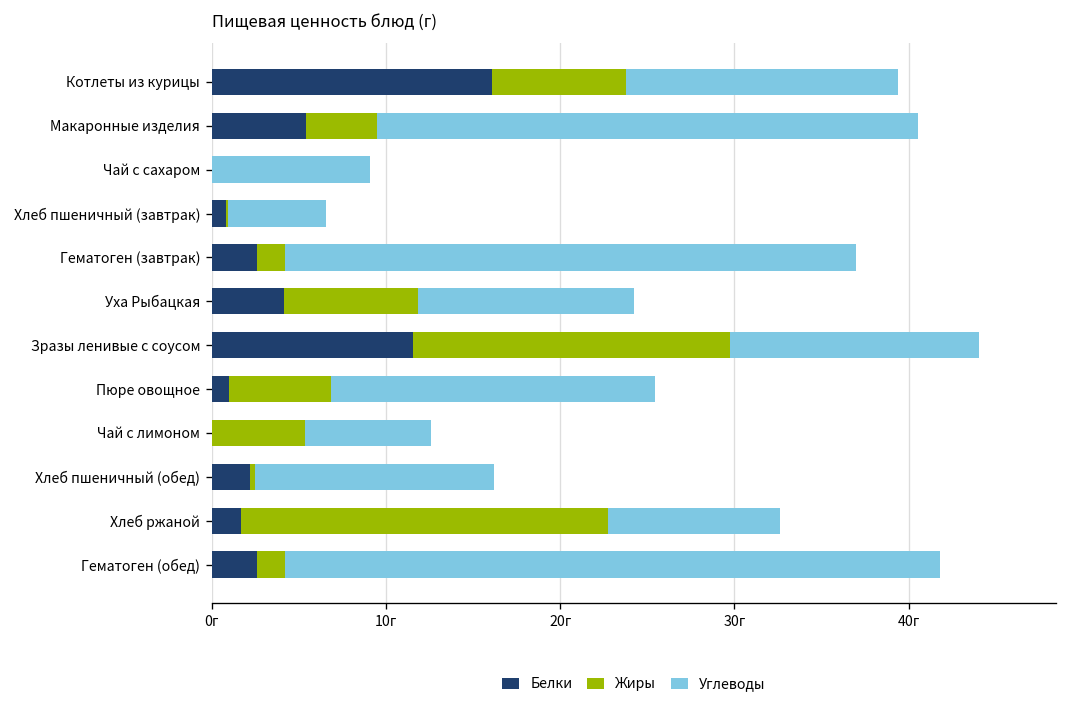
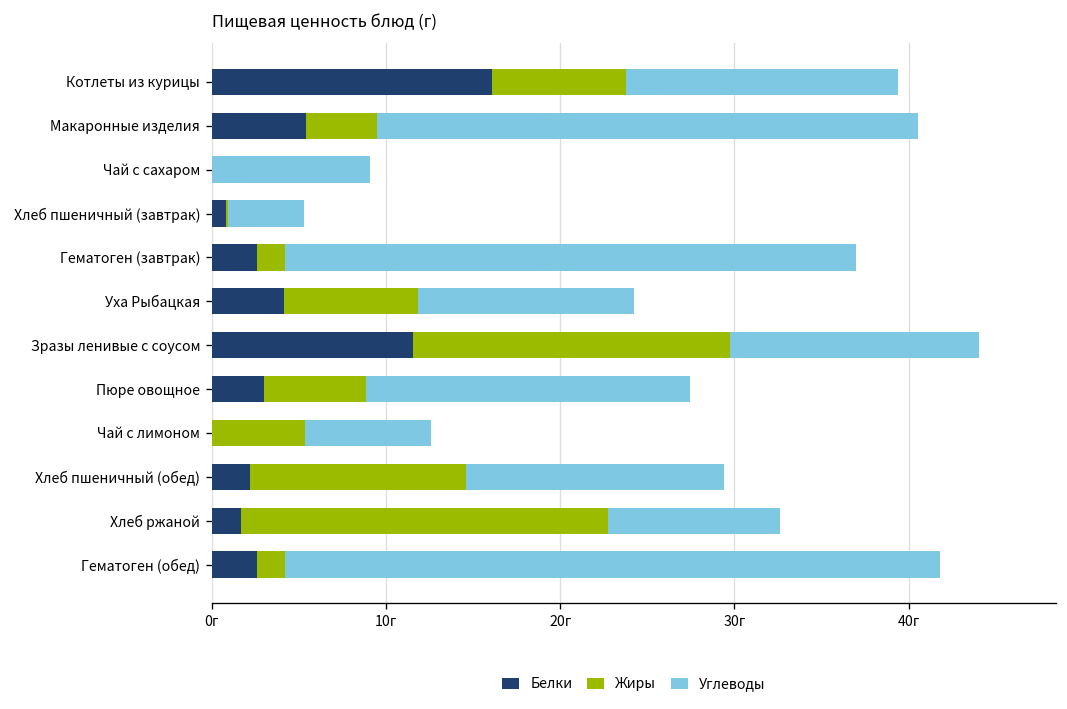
  {
    "Белки": {
      "Котлеты из курицы": "16.1г",
      "Макаронные изделия": "5.4г",
      "Чай с сахаром": "0.0г",
      "Хлеб пшеничный (завтрак)": "0.8г",
      "Гематоген (завтрак)": "2.6г",
      "Уха Рыбацкая": "4.2г",
      "Зразы ленивые с соусом": "11.6г",
-     "Пюре овощное": "1.0г",
+     "Пюре овощное": "3.0г",
      "Хлеб пшеничный (обед)": "2.2г",
      "Хлеб ржаной": "1.7г",
      "Гематоген (обед)": "2.6г"
    },
    "Жиры": {
      "Котлеты из курицы": "7.7г",
      "Макаронные изделия": "4.1г",
      "Чай с сахаром": "0.0г",
      "Гематоген (завтрак)": "1.6г",
      "Уха Рыбацкая": "7.7г",
      "Зразы ленивые с соусом": "18.2г",
      "Пюре овощное": "5.9г",
      "Чай с лимоном": "5.3г",
-     "Хлеб пшеничный (обед)": "0.3г",
+     "Хлеб пшеничный (обед)": "12.4г",
      "Хлеб ржаной": "21.1г",
      "Гематоген (обед)": "1.6г"
    },
    "Углеводы": {
      "Котлеты из курицы": "15.6г",
      "Макаронные изделия": "31.1г",
      "Чай с сахаром": "9.1г",
-     "Хлеб пшеничный (завтрак)": "5.6г",
+     "Хлеб пшеничный (завтрак)": "4.3г",
      "Гематоген (завтрак)": "32.8г",
      "Уха Рыбацкая": "12.4г",
      "Зразы ленивые с соусом": "14.3г",
      "Пюре овощное": "18.6г",
      "Чай с лимоном": "7.3г",
-     "Хлеб пшеничный (обед)": "13.7г",
+     "Хлеб пшеничный (обед)": "14.8г",
      "Хлеб ржаной": "9.9г",
      "Гематоген (обед)": "37.6г"
    }
  }
